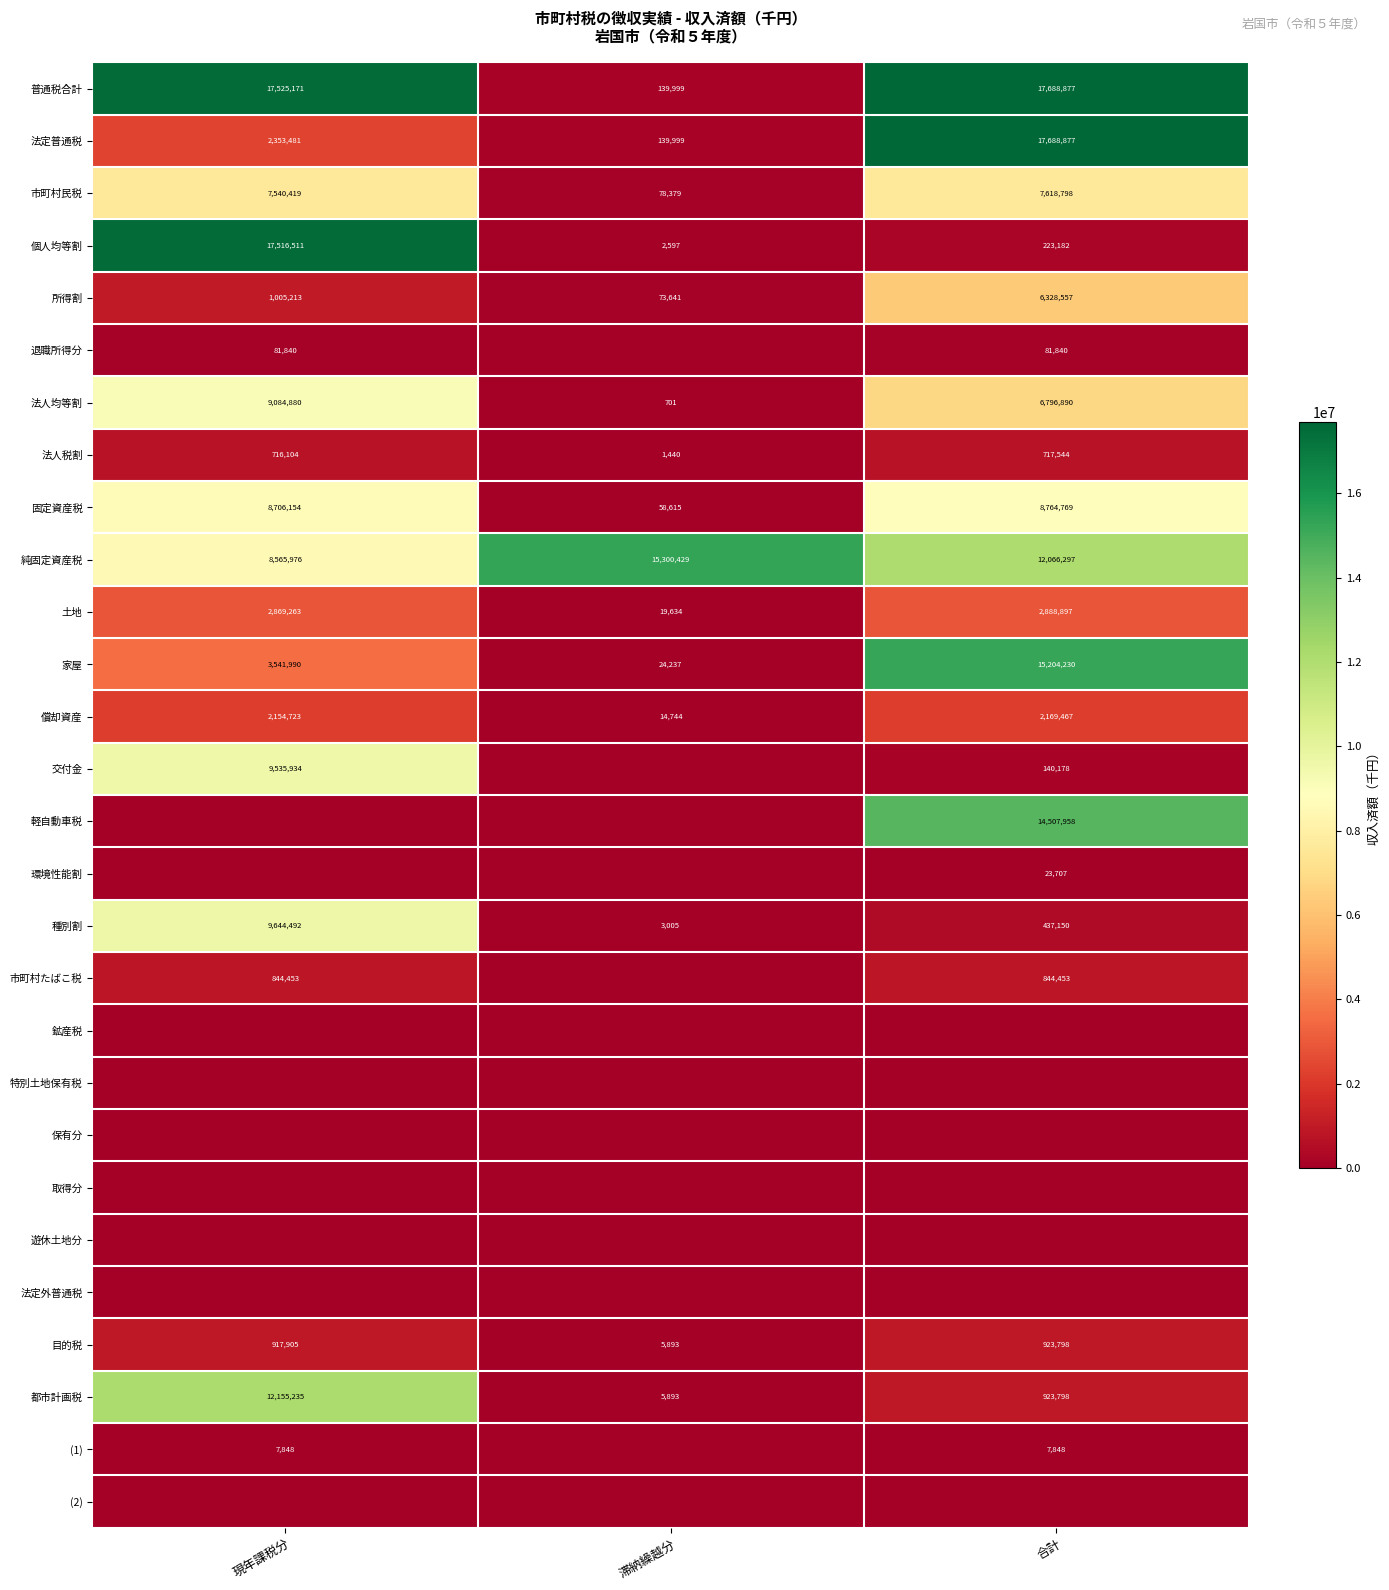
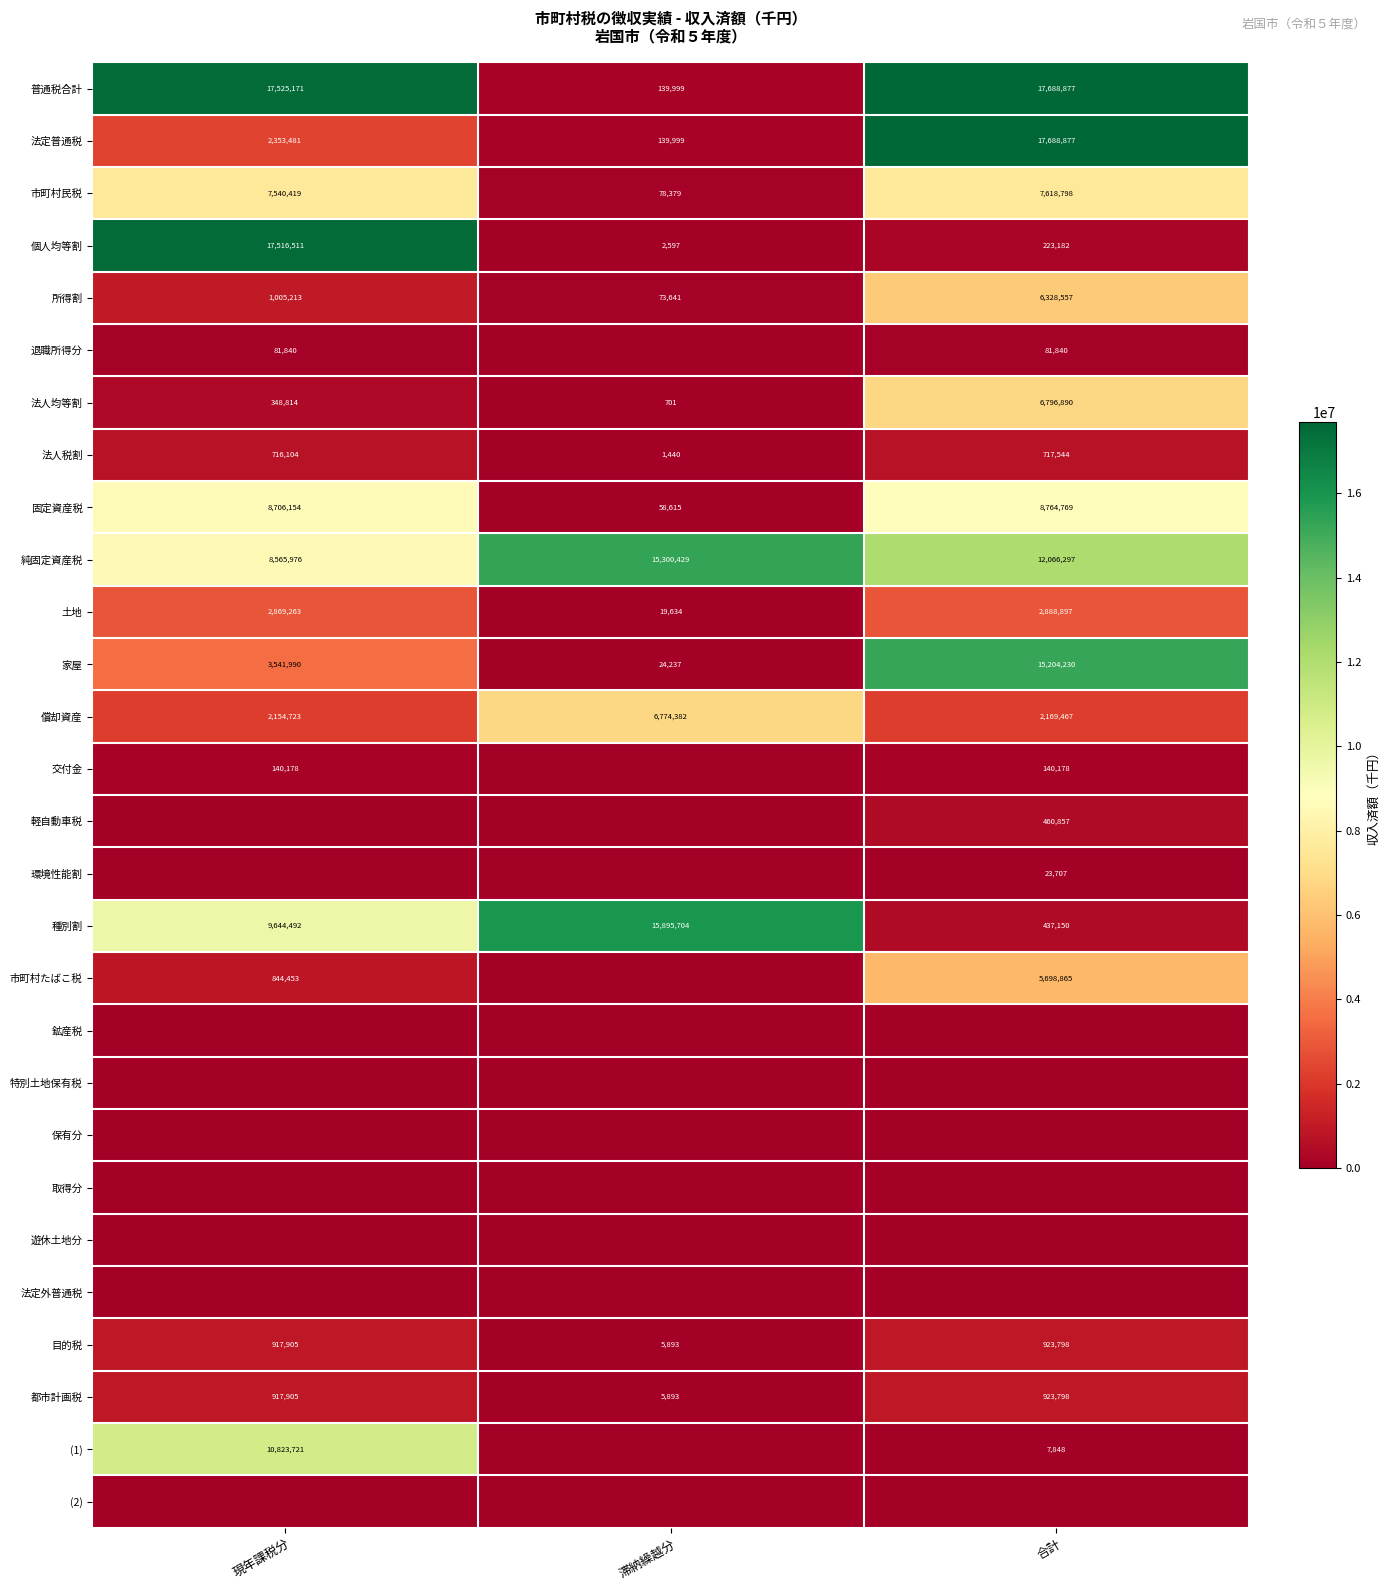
  {
    "普通税合計": {
      "現年課税分": "17,525,171",
      "滞納繰越分": "139,999",
      "合計": "17,688,877"
    },
    "法定普通税": {
      "現年課税分": "2,353,481",
      "滞納繰越分": "139,999",
      "合計": "17,688,877"
    },
    "市町村民税": {
      "現年課税分": "7,540,419",
      "滞納繰越分": "78,379",
      "合計": "7,618,798"
    },
    "個人均等割": {
      "現年課税分": "17,516,511",
      "滞納繰越分": "2,597",
      "合計": "223,182"
    },
    "所得割": {
      "現年課税分": "1,005,213",
      "滞納繰越分": "73,641",
      "合計": "6,328,557"
    },
    "退職所得分": {
      "現年課税分": "81,840",
      "合計": "81,840"
    },
    "法人均等割": {
-     "現年課税分": "9,084,880",
+     "現年課税分": "348,814",
      "滞納繰越分": "701",
      "合計": "6,796,890"
    },
    "法人税割": {
      "現年課税分": "716,104",
      "滞納繰越分": "1,440",
      "合計": "717,544"
    },
    "固定資産税": {
      "現年課税分": "8,706,154",
      "滞納繰越分": "58,615",
      "合計": "8,764,769"
    },
    "純固定資産税": {
      "現年課税分": "8,565,976",
      "滞納繰越分": "15,300,429",
      "合計": "12,066,297"
    },
    "土地": {
      "現年課税分": "2,869,263",
      "滞納繰越分": "19,634",
      "合計": "2,888,897"
    },
    "家屋": {
      "現年課税分": "3,541,990",
      "滞納繰越分": "24,237",
      "合計": "15,204,230"
    },
    "償却資産": {
      "現年課税分": "2,154,723",
-     "滞納繰越分": "14,744",
+     "滞納繰越分": "6,774,382",
      "合計": "2,169,467"
    },
    "交付金": {
-     "現年課税分": "9,535,934",
+     "現年課税分": "140,178",
      "合計": "140,178"
    },
    "軽自動車税": {
-     "合計": "14,507,958"
+     "合計": "460,857"
    },
    "環境性能割": {
      "合計": "23,707"
    },
    "種別割": {
      "現年課税分": "9,644,492",
-     "滞納繰越分": "3,005",
+     "滞納繰越分": "15,895,704",
      "合計": "437,150"
    },
    "市町村たばこ税": {
      "現年課税分": "844,453",
-     "合計": "844,453"
+     "合計": "5,698,865"
    },
    "目的税": {
      "現年課税分": "917,905",
      "滞納繰越分": "5,893",
      "合計": "923,798"
    },
    "都市計画税": {
-     "現年課税分": "12,155,235",
+     "現年課税分": "917,905",
      "滞納繰越分": "5,893",
      "合計": "923,798"
    },
    "(1)": {
-     "現年課税分": "7,848",
+     "現年課税分": "10,823,721",
      "合計": "7,848"
    }
  }
